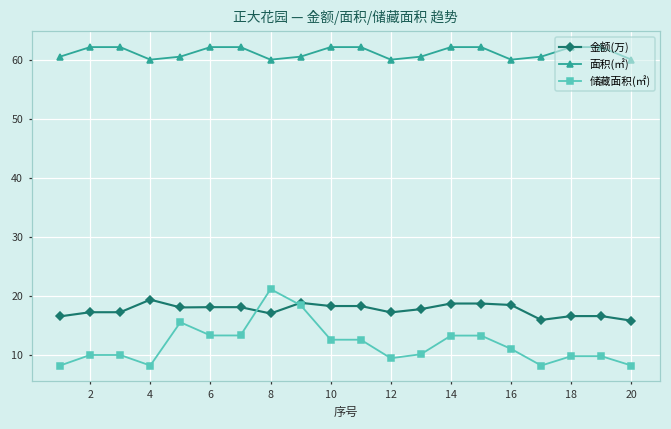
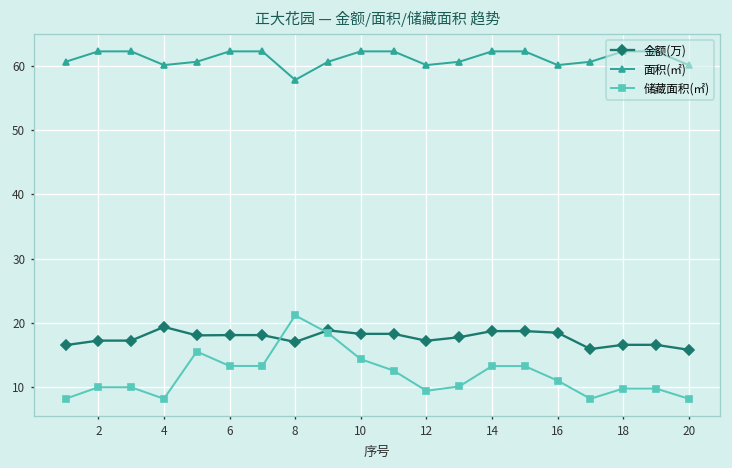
  {
    "金额(万)": {
      "2": 17,
      "4": 19,
      "6": 18,
      "8": 17,
      "10": 18,
      "12": 17,
      "14": 19,
      "16": 18,
      "18": 17,
      "20": 16
    },
    "面积(㎡)": {
      "2": 62,
      "4": 60,
      "6": 62,
-     "8": 60,
+     "8": 58,
      "10": 62,
      "12": 60,
      "14": 62,
      "16": 60
    },
    "储藏面积(㎡)": {
      "2": 10,
      "4": 8,
      "6": 13,
      "8": 21,
-     "10": 13,
+     "10": 14,
      "12": 9,
      "14": 13,
      "16": 11,
      "18": 10,
      "20": 8
    }
  }
